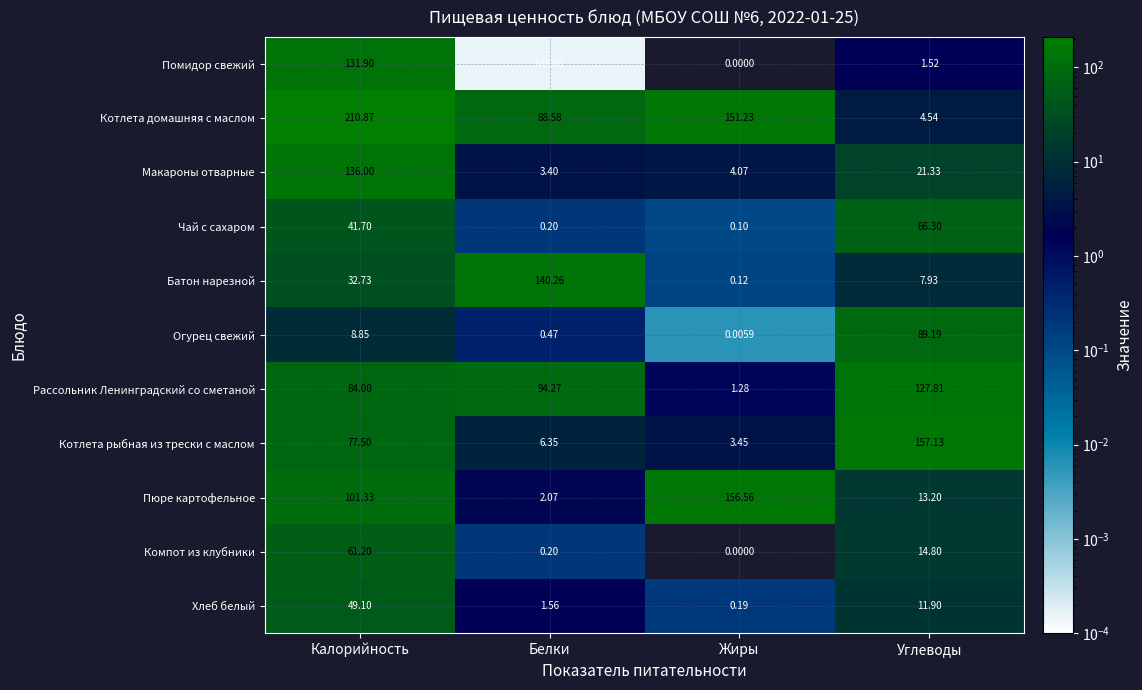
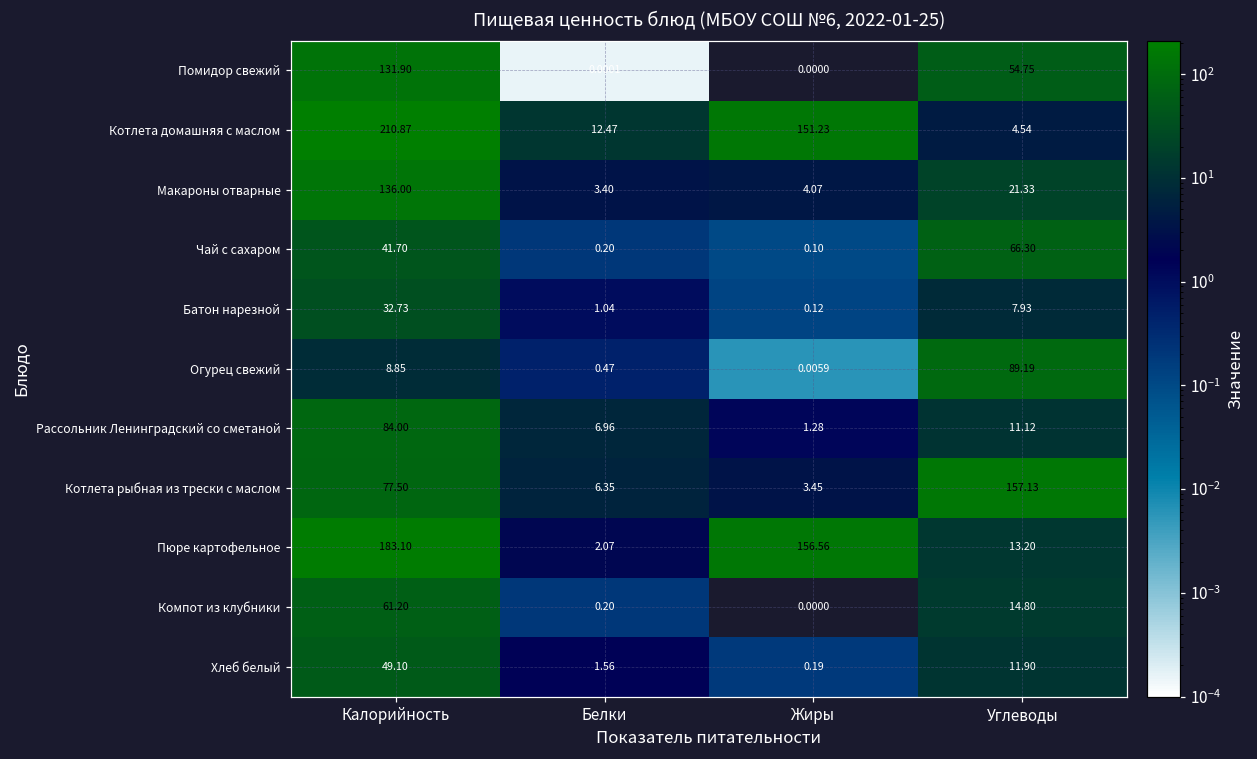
  {
    "Помидор свежий": {
      "Калорийность": 131.90,
      "Жиры": 0.0000,
-     "Углеводы": 1.52
+     "Углеводы": 54.75
    },
    "Котлета домашняя с маслом": {
      "Калорийность": 210.87,
-     "Белки": 88.58,
+     "Белки": 12.47,
      "Жиры": 151.23,
      "Углеводы": 4.54
    },
    "Макароны отварные": {
      "Калорийность": 136.00,
      "Белки": 3.40,
      "Жиры": 4.07,
      "Углеводы": 21.33
    },
    "Чай с сахаром": {
      "Калорийность": 41.70,
      "Белки": 0.20,
      "Жиры": 0.10,
      "Углеводы": 66.30
    },
    "Батон нарезной": {
      "Калорийность": 32.73,
-     "Белки": 140.26,
+     "Белки": 1.04,
      "Жиры": 0.12,
      "Углеводы": 7.93
    },
    "Огурец свежий": {
      "Калорийность": 8.85,
      "Белки": 0.47,
      "Жиры": 0.0059,
      "Углеводы": 89.19
    },
    "Рассольник Ленинградский со сметаной": {
      "Калорийность": 84.00,
-     "Белки": 94.27,
+     "Белки": 6.96,
      "Жиры": 1.28,
-     "Углеводы": 127.81
+     "Углеводы": 11.12
    },
    "Котлета рыбная из трески с маслом": {
      "Калорийность": 77.50,
      "Белки": 6.35,
      "Жиры": 3.45,
      "Углеводы": 157.13
    },
    "Пюре картофельное": {
-     "Калорийность": 101.33,
+     "Калорийность": 183.10,
      "Белки": 2.07,
      "Жиры": 156.56,
      "Углеводы": 13.20
    },
    "Компот из клубники": {
      "Калорийность": 61.20,
      "Белки": 0.20,
      "Жиры": 0.0000,
      "Углеводы": 14.80
    },
    "Хлеб белый": {
      "Калорийность": 49.10,
      "Белки": 1.56,
      "Жиры": 0.19,
      "Углеводы": 11.90
    }
  }
